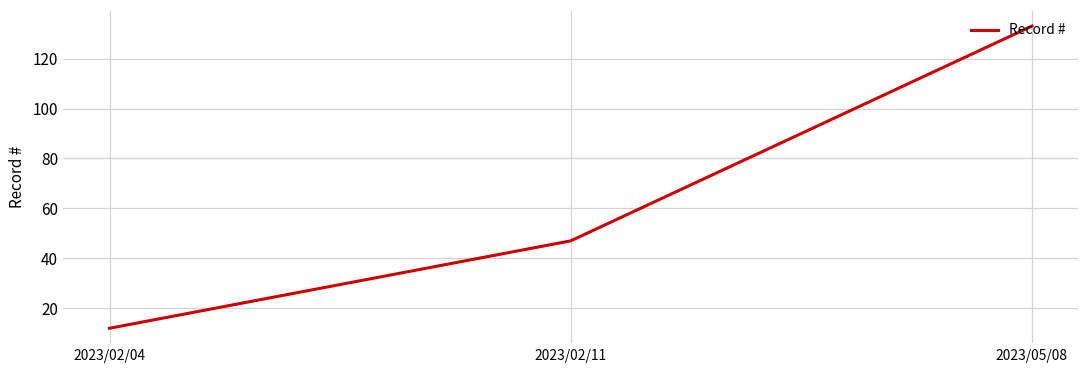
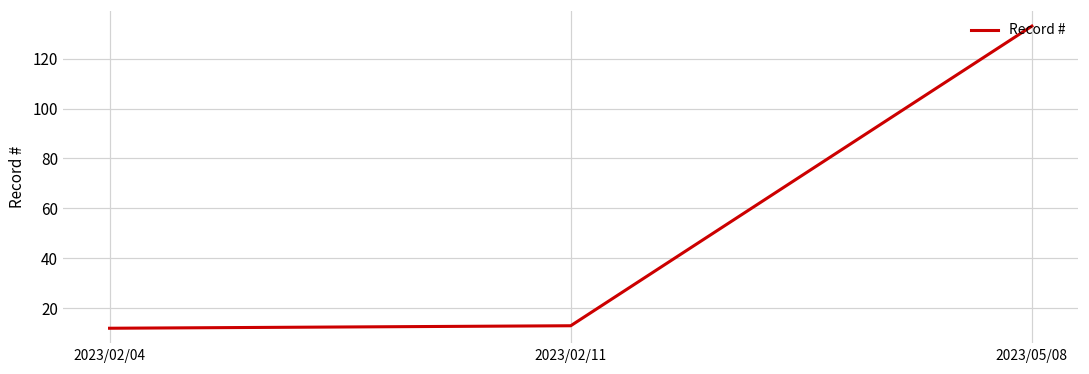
  {
    "2023/02/04": 12,
-   "2023/02/11": 47,
+   "2023/02/11": 13,
    "2023/05/08": 133
  }
